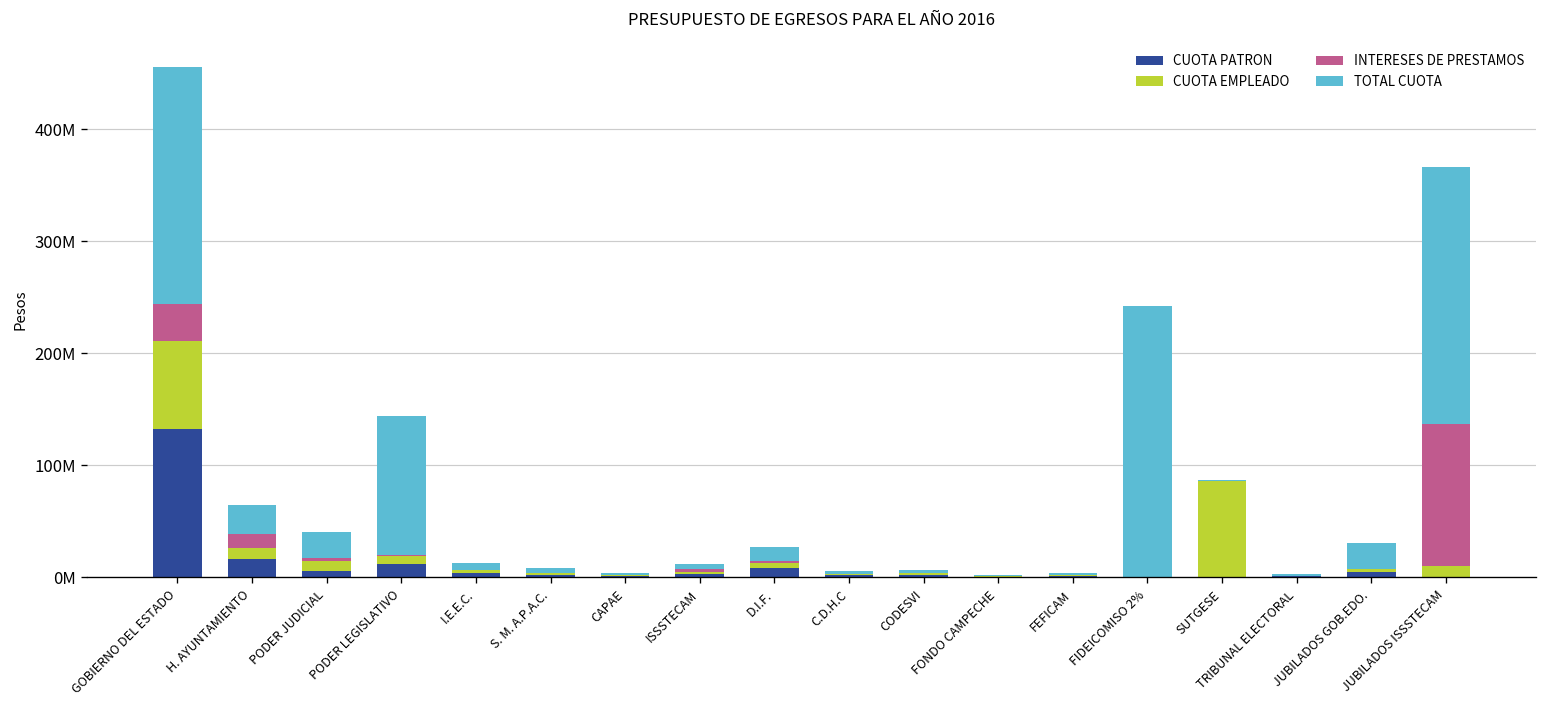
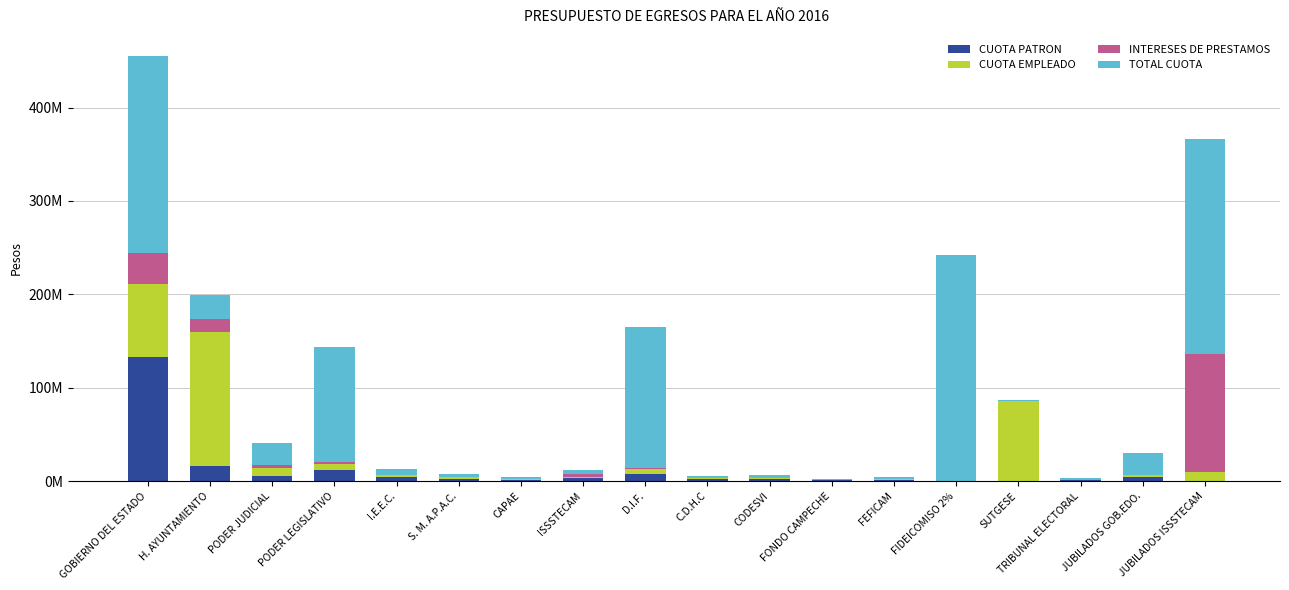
  {
    "CUOTA PATRON": {
      "GOBIERNO DEL ESTADO": 130000000,
      "H. AYUNTAMIENTO": 20000000,
      "PODER JUDICIAL": 10000000,
      "PODER LEGISLATIVO": 10000000,
      "I.E.E.C.": 0,
      "ISSSTECAM": 0,
      "D.I.F.": 10000000,
      "JUBILADOS GOB.EDO.": 0,
      "JUBILADOS ISSSTECAM": 0
    },
    "CUOTA EMPLEADO": {
      "GOBIERNO DEL ESTADO": 80000000,
-     "H. AYUNTAMIENTO": 10000000,
+     "H. AYUNTAMIENTO": 140000000,
      "PODER JUDICIAL": 10000000,
      "PODER LEGISLATIVO": 10000000,
      "D.I.F.": 0,
      "SUTGESE": 90000000,
      "JUBILADOS ISSSTECAM": 10000000
    },
    "INTERESES DE PRESTAMOS": {
      "GOBIERNO DEL ESTADO": 30000000,
      "H. AYUNTAMIENTO": 10000000,
      "PODER JUDICIAL": 0,
      "ISSSTECAM": 0,
      "JUBILADOS GOB.EDO.": 0,
      "JUBILADOS ISSSTECAM": 130000000
    },
    "TOTAL CUOTA": {
      "GOBIERNO DEL ESTADO": 210000000,
      "H. AYUNTAMIENTO": 30000000,
      "PODER JUDICIAL": 20000000,
      "PODER LEGISLATIVO": 120000000,
      "I.E.E.C.": 10000000,
      "S. M. A.P.A.C.": 0,
      "ISSSTECAM": 0,
-     "D.I.F.": 10000000,
+     "D.I.F.": 150000000,
      "C.D.H.C": 0,
      "CODESVI": 0,
      "FIDEICOMISO 2%": 240000000,
      "JUBILADOS GOB.EDO.": 20000000,
      "JUBILADOS ISSSTECAM": 230000000
    }
  }
